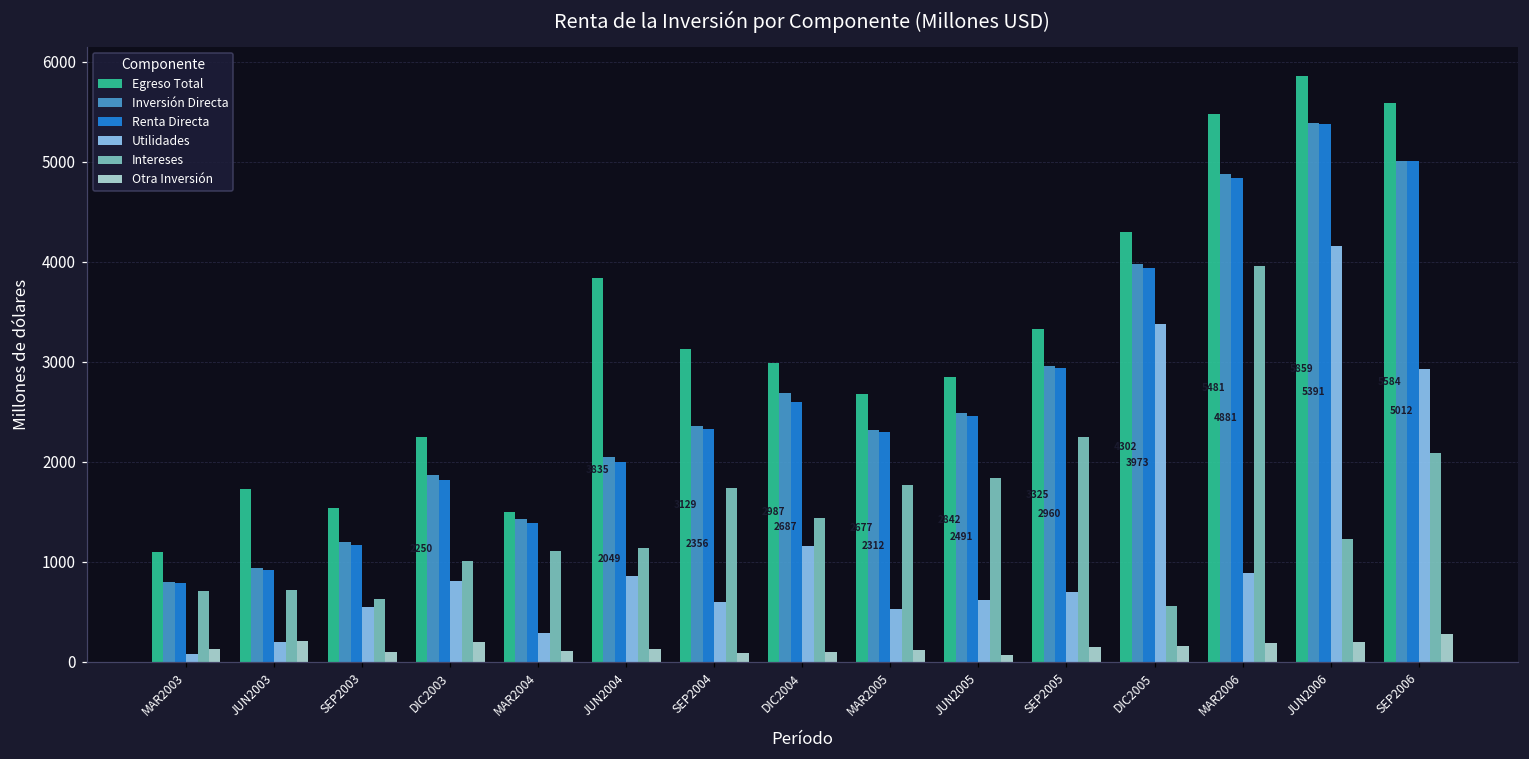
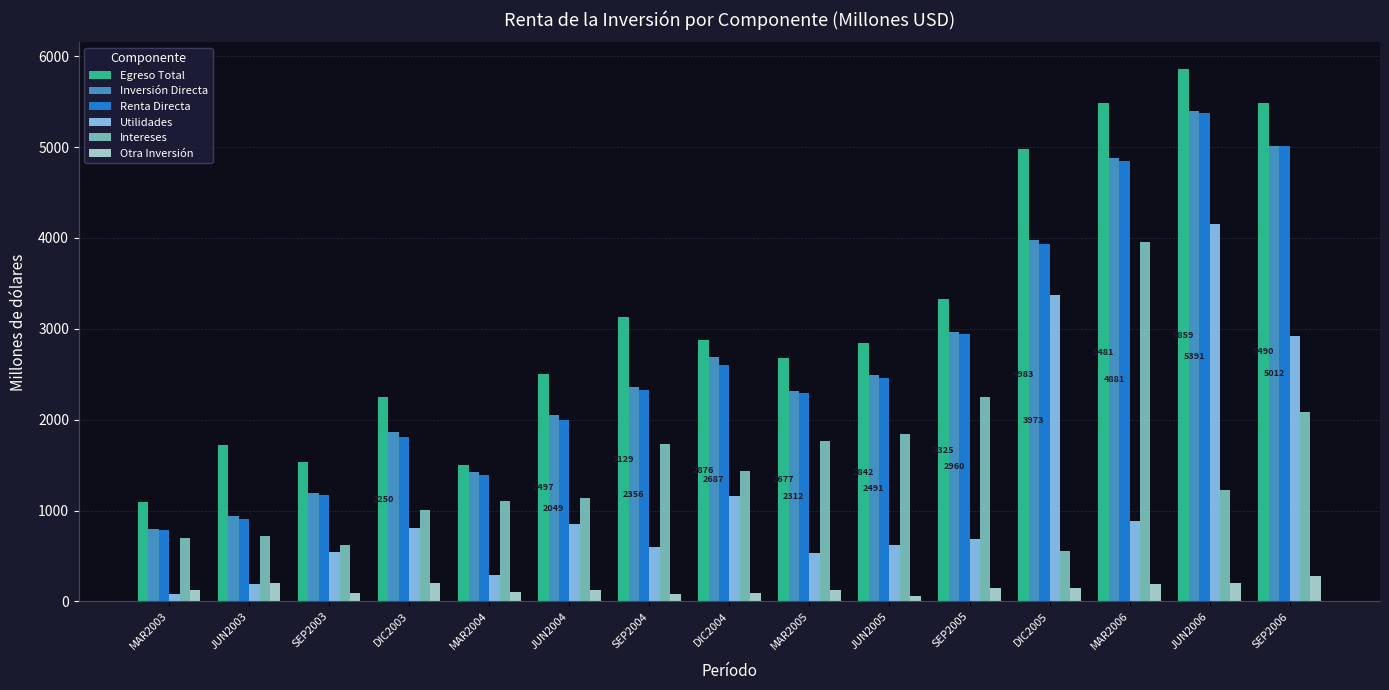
  {
    "Egreso Total": {
      "DIC2003": 2250,
-     "JUN2004": 3835,
+     "JUN2004": 2497,
      "SEP2004": 3129,
-     "DIC2004": 2987,
+     "DIC2004": 2876,
      "MAR2005": 2677,
      "JUN2005": 2842,
      "SEP2005": 3325,
-     "DIC2005": 4302,
+     "DIC2005": 4983,
      "MAR2006": 5481,
      "JUN2006": 5859,
-     "SEP2006": 5584
+     "SEP2006": 5490
    }
  }
